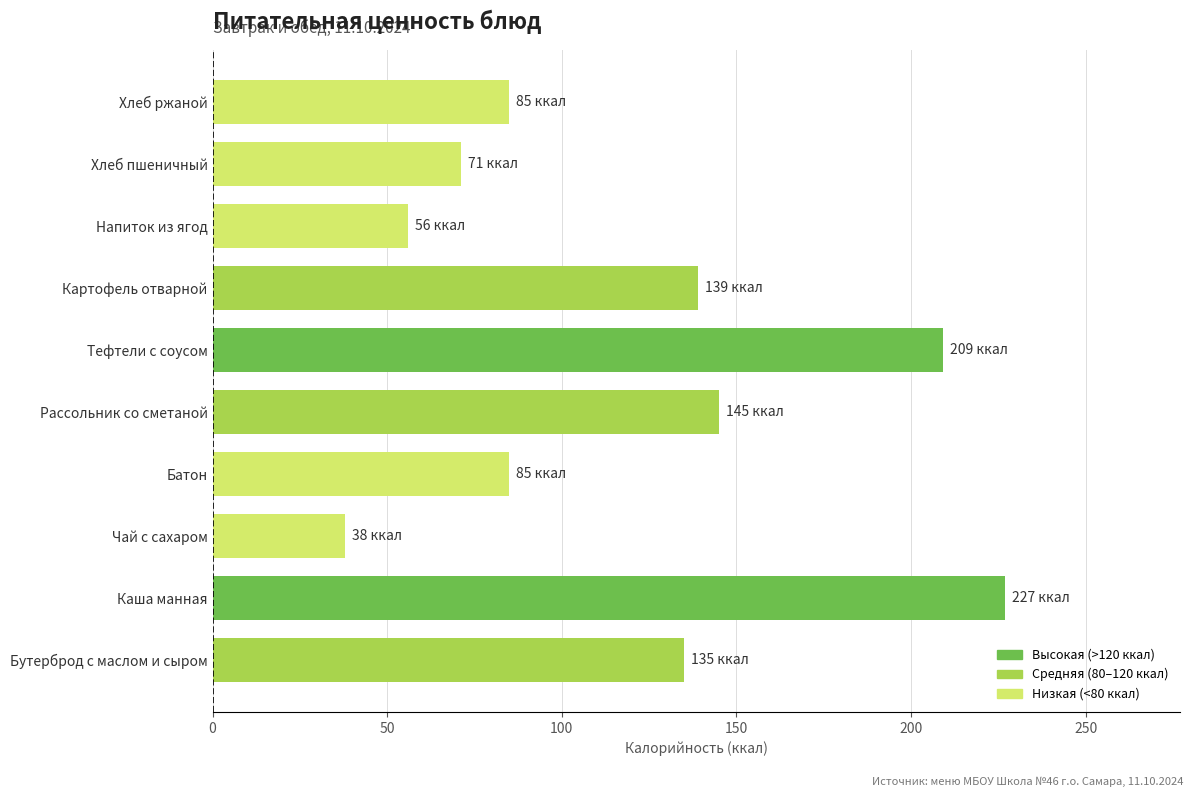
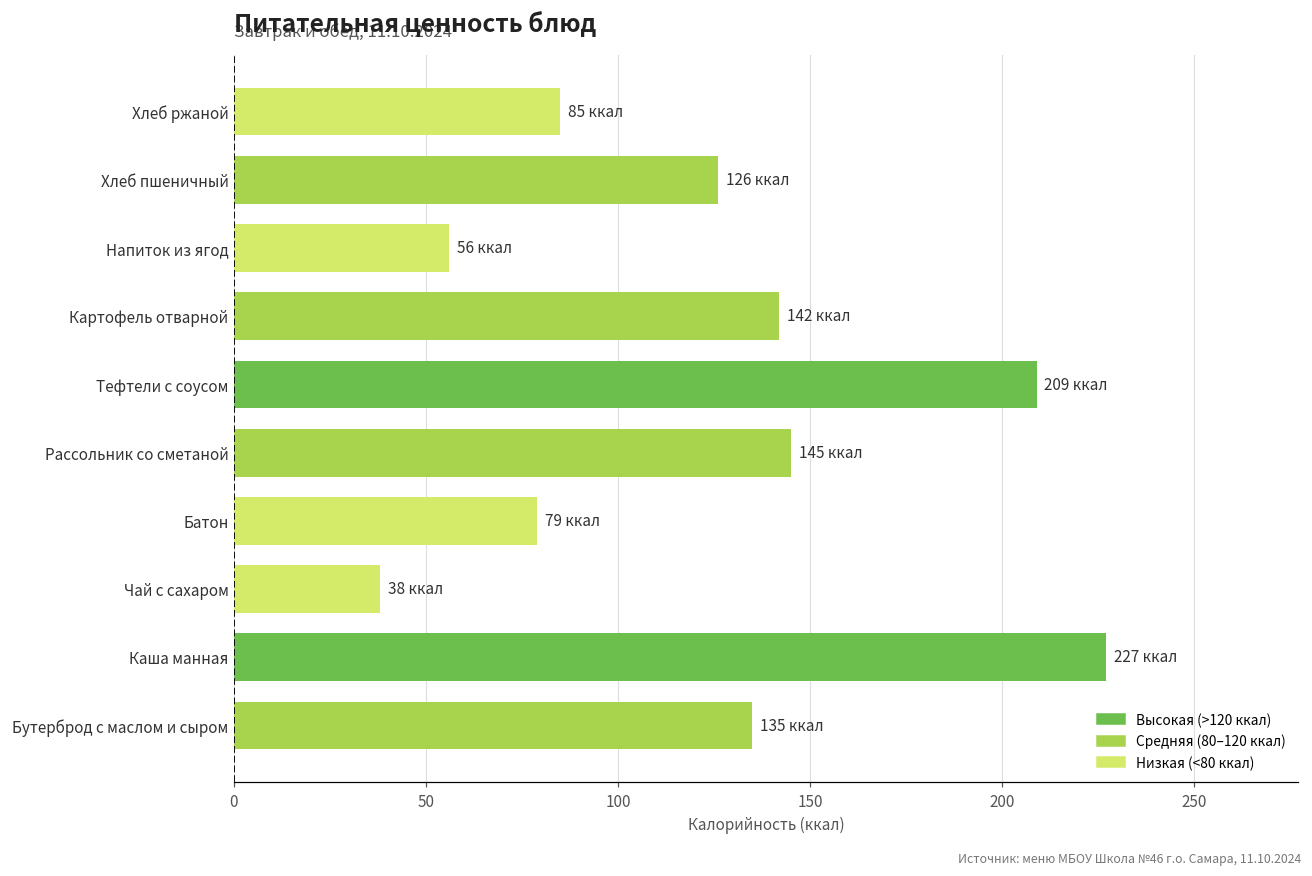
  {
    "Хлеб ржаной": 85,
-   "Хлеб пшеничный": 71,
+   "Хлеб пшеничный": 126,
    "Напиток из ягод": 56,
-   "Картофель отварной": 139,
+   "Картофель отварной": 142,
    "Тефтели с соусом": 209,
    "Рассольник со сметаной": 145,
-   "Батон": 85,
+   "Батон": 79,
    "Чай с сахаром": 38,
    "Каша манная": 227,
    "Бутерброд с маслом и сыром": 135
  }
